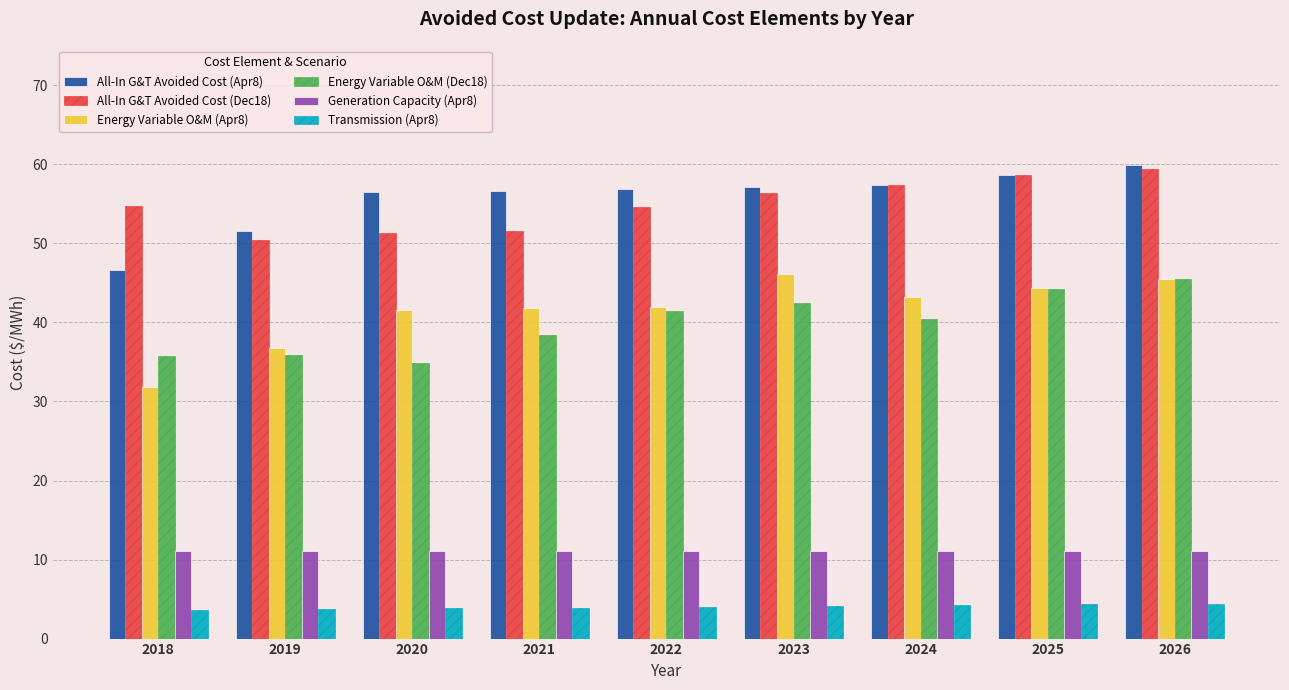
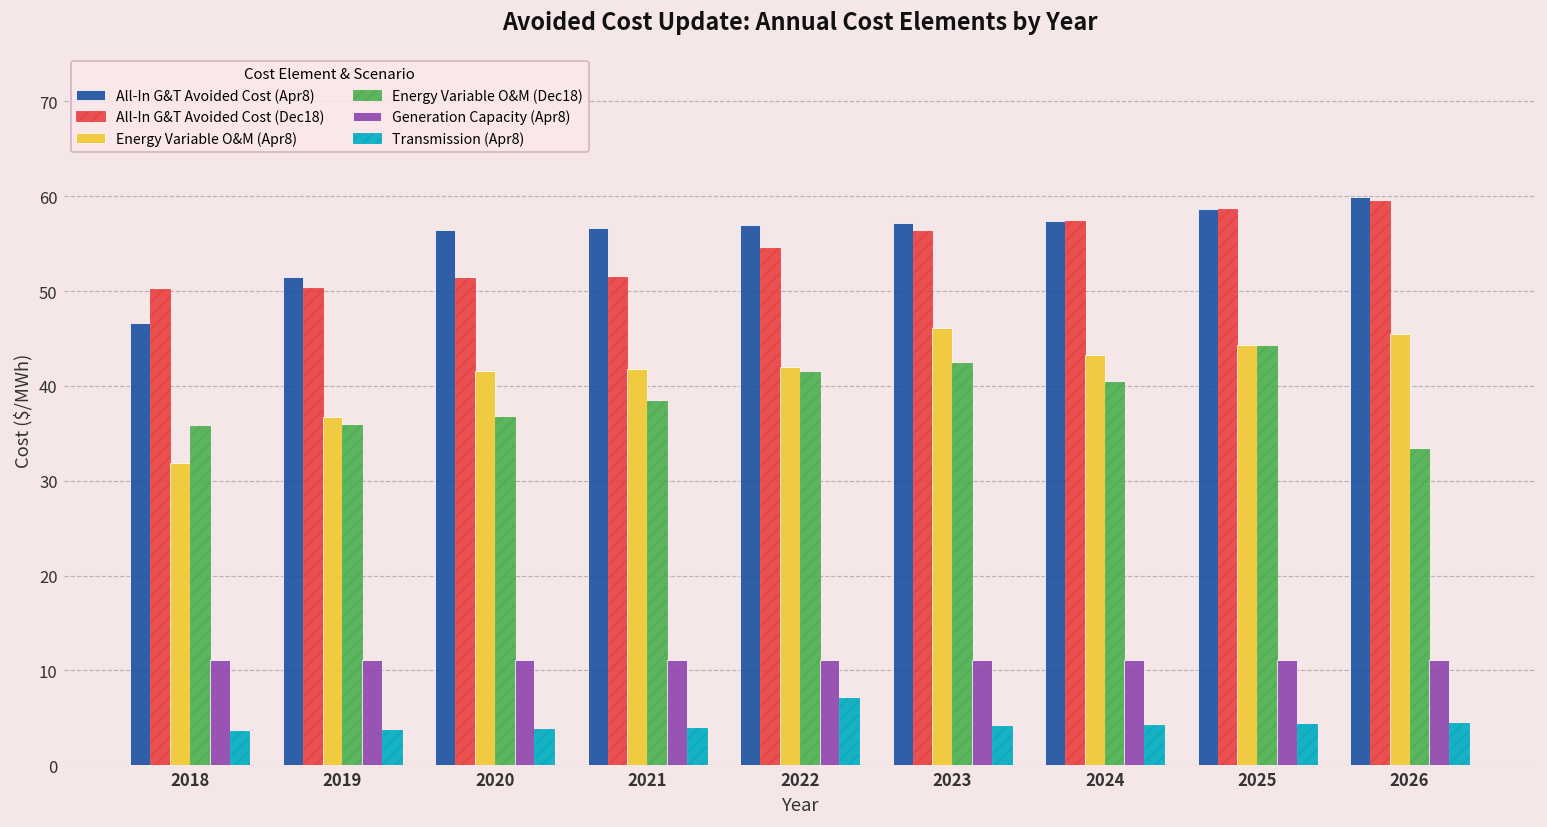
  {
    "All-In G&T Avoided Cost (Apr8)": {
      "2018": 47,
      "2019": 52,
      "2020": 56,
      "2021": 57,
      "2022": 57,
      "2023": 57,
      "2024": 57,
      "2025": 59,
      "2026": 60
    },
    "All-In G&T Avoided Cost (Dec18)": {
-     "2018": 55,
+     "2018": 50,
      "2019": 50,
      "2020": 51,
      "2021": 52,
      "2022": 55,
      "2023": 56,
      "2024": 57,
      "2025": 59,
      "2026": 59
    },
    "Energy Variable O&M (Apr8)": {
      "2018": 32,
      "2019": 37,
      "2020": 42,
      "2021": 42,
      "2022": 42,
      "2023": 46,
      "2024": 43,
      "2025": 44,
      "2026": 46
    },
    "Energy Variable O&M (Dec18)": {
      "2018": 36,
      "2019": 36,
-     "2020": 35,
+     "2020": 37,
      "2021": 38,
      "2022": 41,
      "2023": 42,
      "2024": 40,
      "2025": 44,
-     "2026": 46
+     "2026": 33
    },
    "Generation Capacity (Apr8)": {
      "2018": 11,
      "2019": 11,
      "2020": 11,
      "2021": 11,
      "2022": 11,
      "2023": 11,
      "2024": 11,
      "2025": 11,
      "2026": 11
    },
    "Transmission (Apr8)": {
      "2018": 4,
      "2019": 4,
      "2020": 4,
      "2021": 4,
-     "2022": 4,
+     "2022": 7,
      "2023": 4,
      "2024": 4,
      "2025": 4,
      "2026": 4
    }
  }
